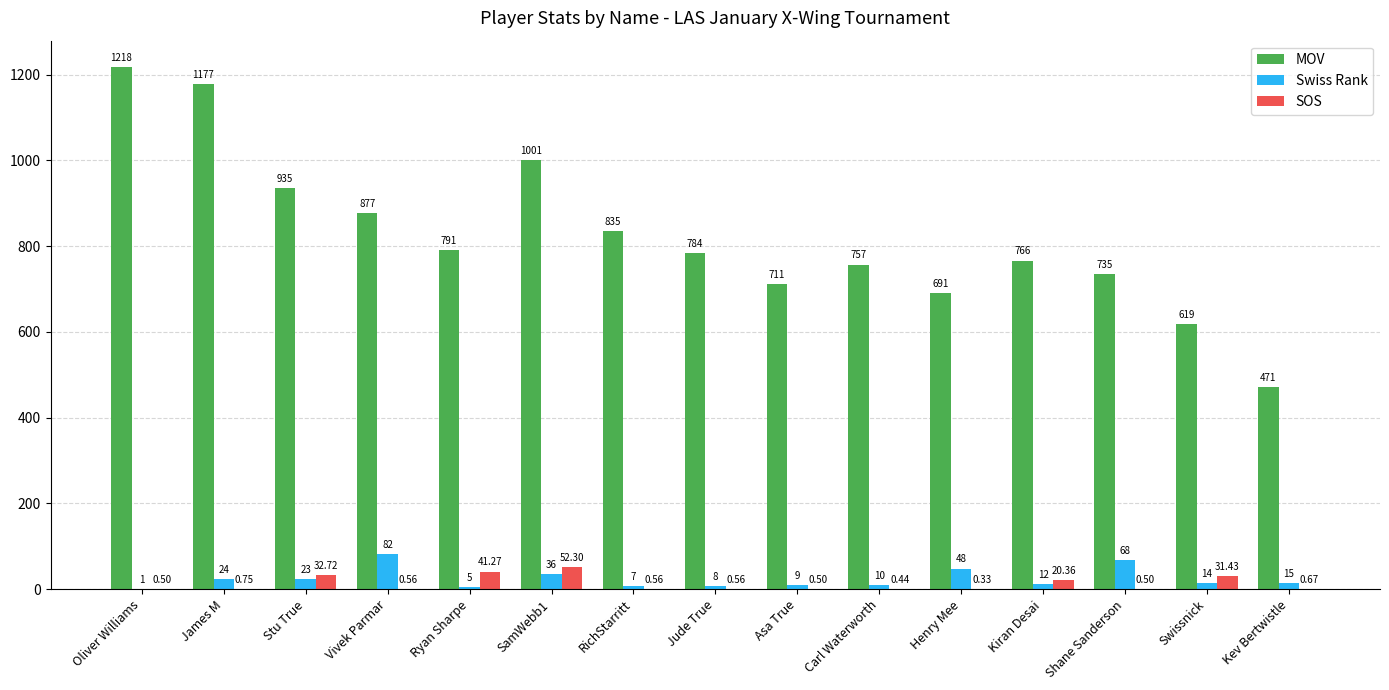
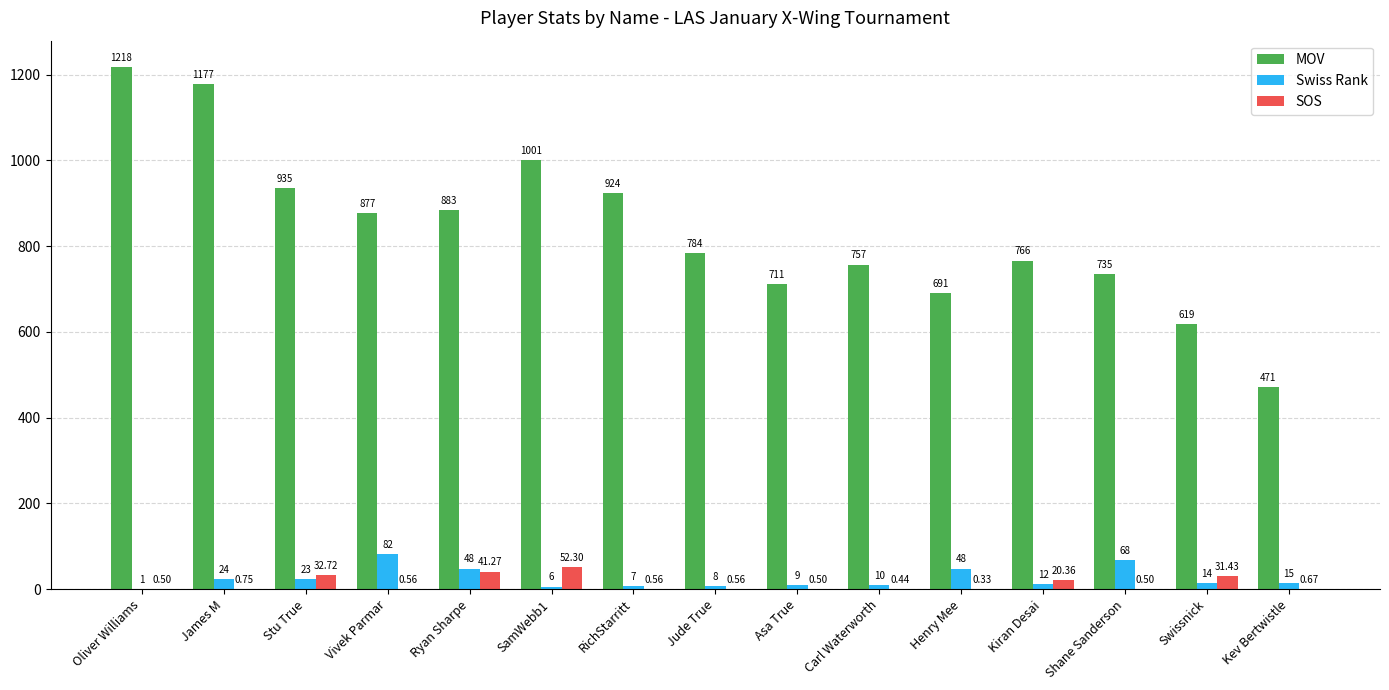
  {
    "MOV": {
      "Oliver Williams": 1218,
      "James M": 1177,
      "Stu True": 935,
      "Vivek Parmar": 877,
-     "Ryan Sharpe": 791,
+     "Ryan Sharpe": 883,
      "SamWebb1": 1001,
-     "RichStarritt": 835,
+     "RichStarritt": 924,
      "Jude True": 784,
      "Asa True": 711,
      "Carl Waterworth": 757,
      "Henry Mee": 691,
      "Kiran Desai": 766,
      "Shane Sanderson": 735,
      "Swissnick": 619,
      "Kev Bertwistle": 471
    },
    "Swiss Rank": {
      "Oliver Williams": 1,
      "James M": 24,
      "Stu True": 23,
      "Vivek Parmar": 82,
-     "Ryan Sharpe": 5,
-     "SamWebb1": 36,
+     "Ryan Sharpe": 48,
+     "SamWebb1": 6,
      "RichStarritt": 7,
      "Jude True": 8,
      "Asa True": 9,
      "Carl Waterworth": 10,
      "Henry Mee": 48,
      "Kiran Desai": 12,
      "Shane Sanderson": 68,
      "Swissnick": 14,
      "Kev Bertwistle": 15
    },
    "SOS": {
      "Oliver Williams": 0.50,
      "James M": 0.75,
      "Stu True": 32.72,
      "Vivek Parmar": 0.56,
      "Ryan Sharpe": 41.27,
      "SamWebb1": 52.30,
      "RichStarritt": 0.56,
      "Jude True": 0.56,
      "Asa True": 0.50,
      "Carl Waterworth": 0.44,
      "Henry Mee": 0.33,
      "Kiran Desai": 20.36,
      "Shane Sanderson": 0.50,
      "Swissnick": 31.43,
      "Kev Bertwistle": 0.67
    }
  }
